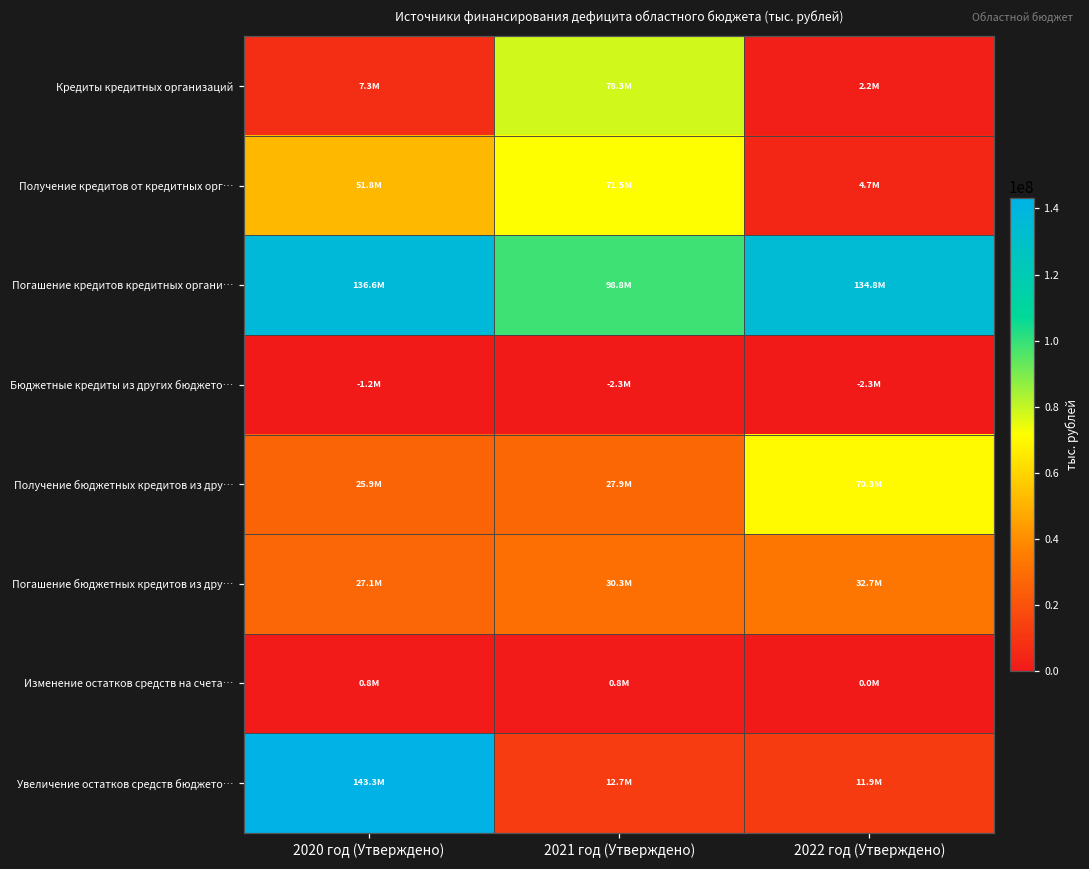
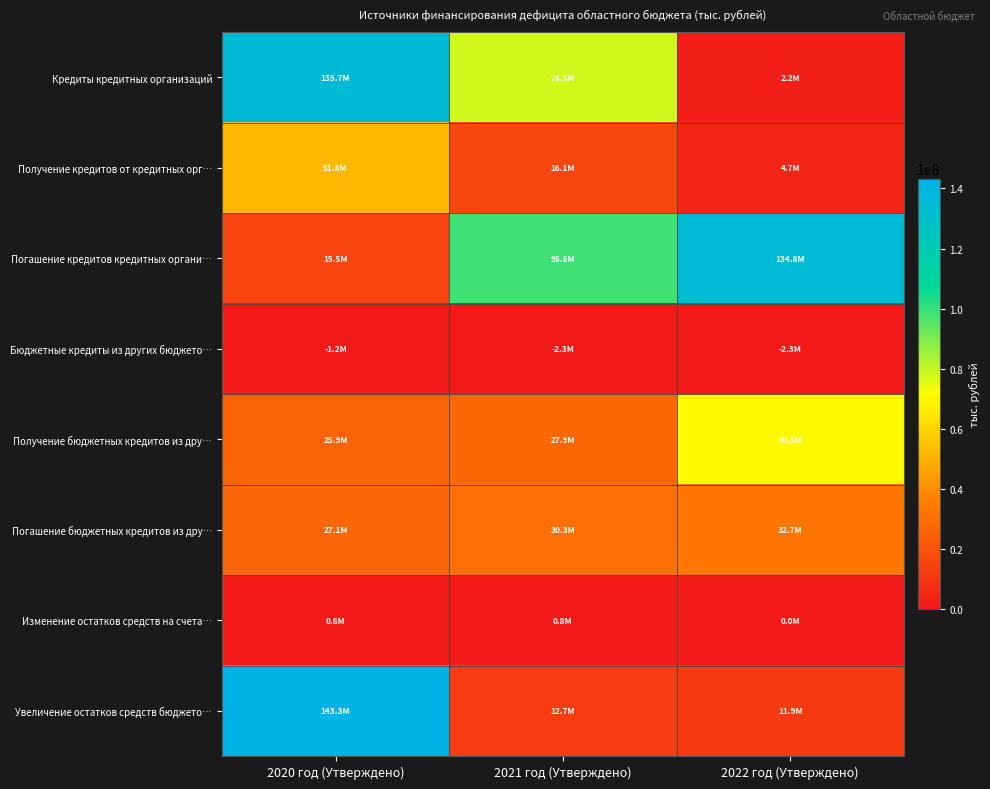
  {
    "Кредиты кредитных организаций": {
-     "2020 год (Утверждено)": "7.3M",
+     "2020 год (Утверждено)": "135.7M",
      "2021 год (Утверждено)": "78.3M",
      "2022 год (Утверждено)": "2.2M"
    },
    "Получение кредитов от кредитных орг…": {
      "2020 год (Утверждено)": "51.8M",
-     "2021 год (Утверждено)": "71.5M",
+     "2021 год (Утверждено)": "16.1M",
      "2022 год (Утверждено)": "4.7M"
    },
    "Погашение кредитов кредитных органи…": {
-     "2020 год (Утверждено)": "136.6M",
+     "2020 год (Утверждено)": "15.5M",
      "2021 год (Утверждено)": "98.8M",
      "2022 год (Утверждено)": "134.8M"
    },
    "Бюджетные кредиты из других бюджето…": {
      "2020 год (Утверждено)": "-1.2M",
      "2021 год (Утверждено)": "-2.3M",
      "2022 год (Утверждено)": "-2.3M"
    },
    "Получение бюджетных кредитов из дру…": {
      "2020 год (Утверждено)": "25.9M",
      "2021 год (Утверждено)": "27.9M",
      "2022 год (Утверждено)": "70.3M"
    },
    "Погашение бюджетных кредитов из дру…": {
      "2020 год (Утверждено)": "27.1M",
      "2021 год (Утверждено)": "30.3M",
      "2022 год (Утверждено)": "32.7M"
    },
    "Изменение остатков средств на счета…": {
      "2020 год (Утверждено)": "0.8M",
      "2021 год (Утверждено)": "0.8M",
      "2022 год (Утверждено)": "0.0M"
    },
    "Увеличение остатков средств бюджето…": {
      "2020 год (Утверждено)": "143.3M",
      "2021 год (Утверждено)": "12.7M",
      "2022 год (Утверждено)": "11.9M"
    }
  }
